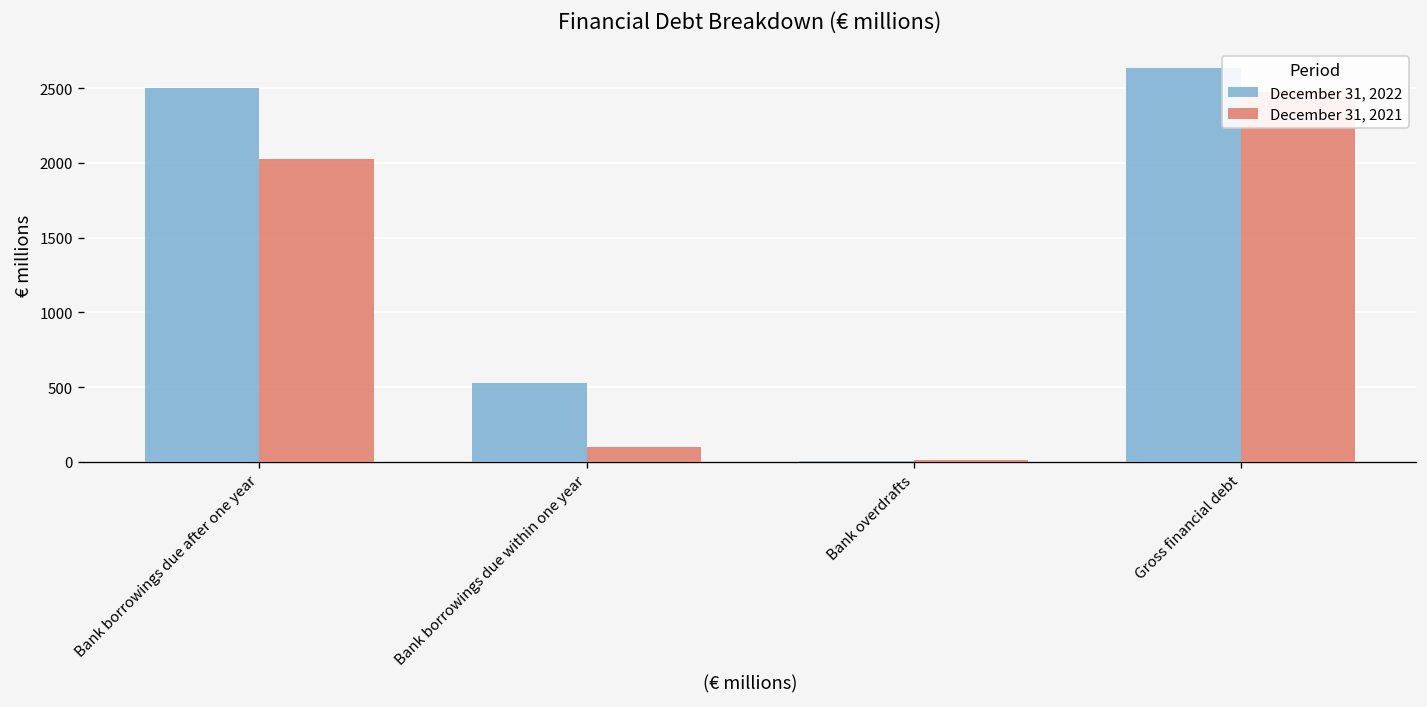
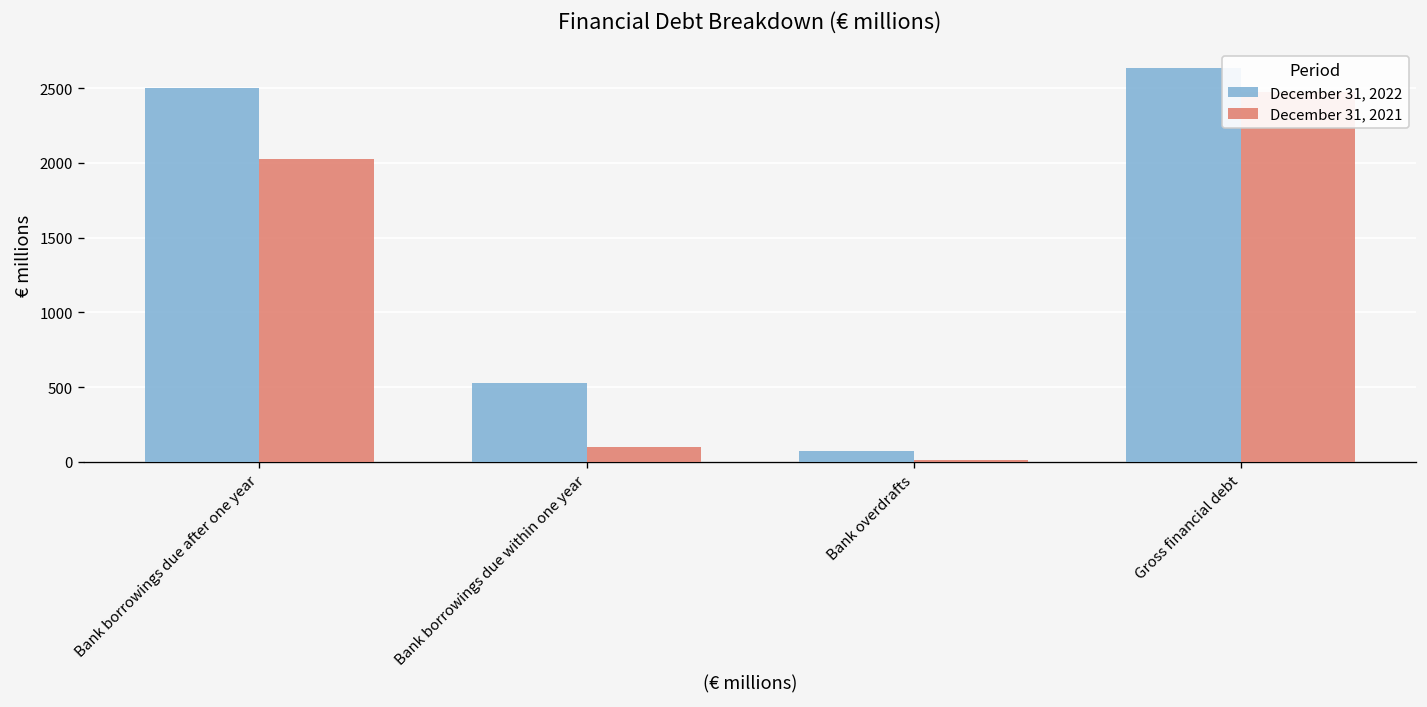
  {
    "December 31, 2022": {
      "Bank borrowings due after one year": 2500,
      "Bank borrowings due within one year": 530,
-     "Bank overdrafts": 10,
+     "Bank overdrafts": 80,
      "Gross financial debt": 2640
    },
    "December 31, 2021": {
      "Bank borrowings due after one year": 2030,
      "Bank borrowings due within one year": 100
    }
  }
